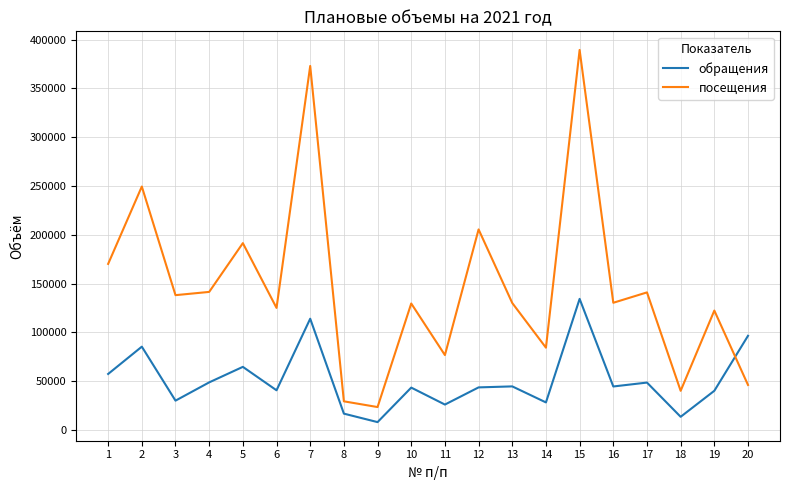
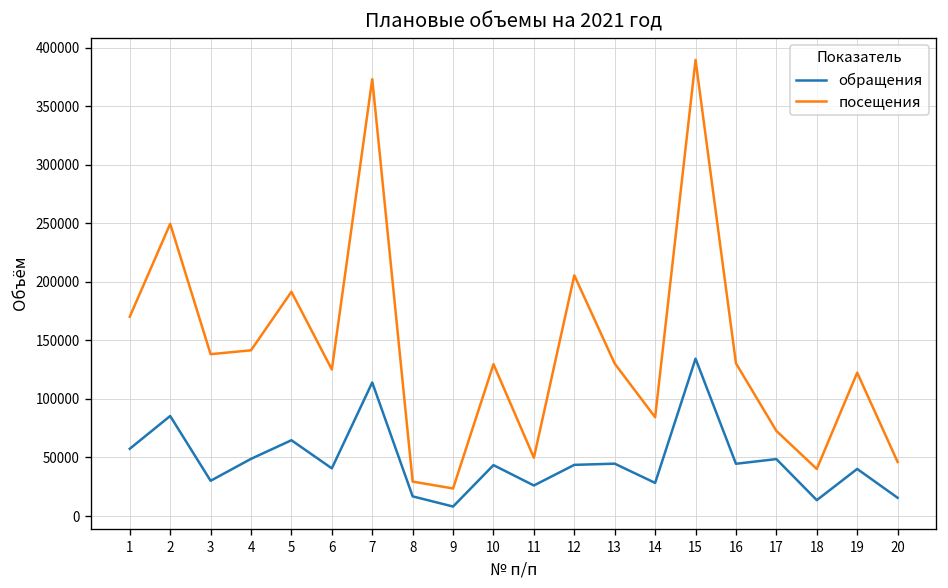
  {
    "обращения": {
      "1": 60000,
      "2": 90000,
      "3": 30000,
      "4": 50000,
      "5": 60000,
      "6": 40000,
      "7": 110000,
      "8": 20000,
      "9": 10000,
      "10": 40000,
      "11": 30000,
      "12": 40000,
      "13": 40000,
      "14": 30000,
      "15": 130000,
      "16": 40000,
      "17": 50000,
      "18": 10000,
      "19": 40000,
-     "20": 100000
+     "20": 20000
    },
    "посещения": {
      "1": 170000,
      "2": 250000,
      "3": 140000,
      "4": 140000,
      "5": 190000,
      "6": 130000,
      "7": 370000,
      "8": 30000,
      "9": 20000,
      "10": 130000,
-     "11": 80000,
+     "11": 50000,
      "12": 210000,
      "13": 130000,
      "14": 80000,
      "15": 390000,
      "16": 130000,
-     "17": 140000,
+     "17": 70000,
      "18": 40000,
      "19": 120000,
      "20": 50000
    }
  }
